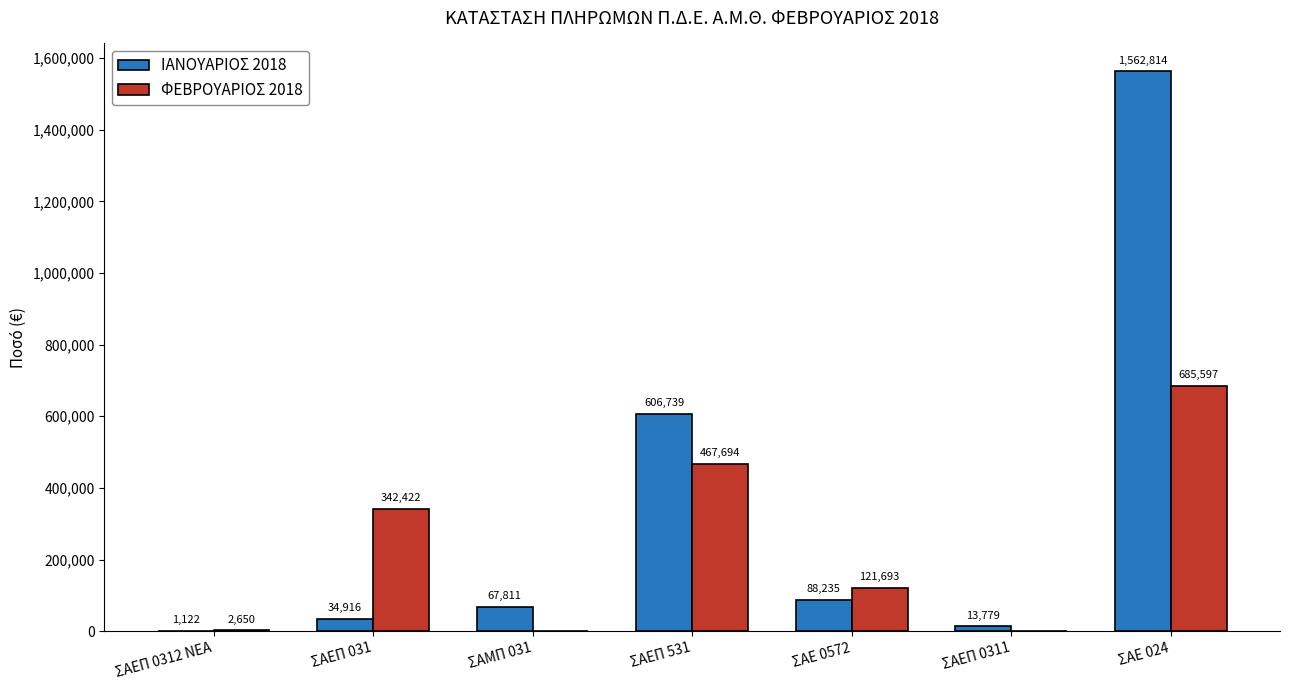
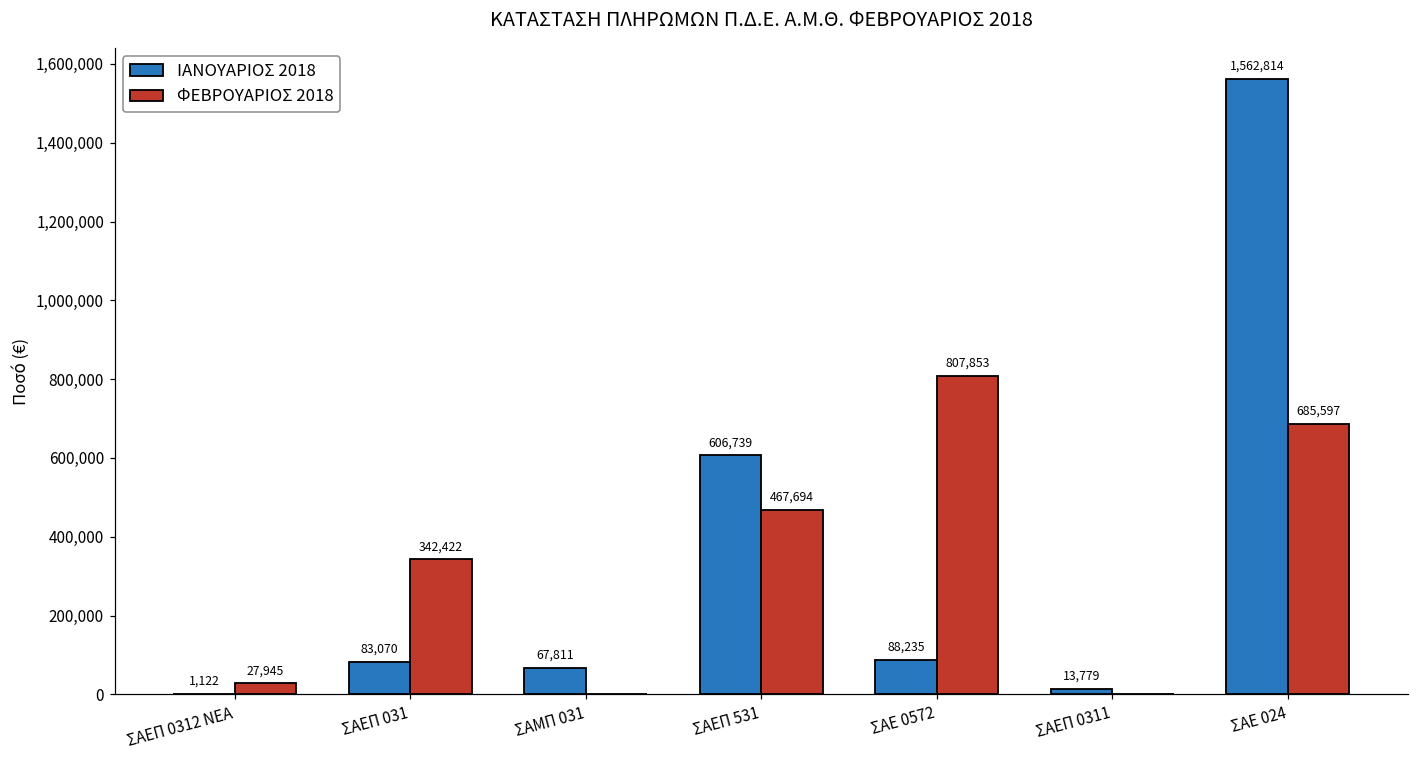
  {
    "ΙΑΝΟΥΑΡΙΟΣ 2018": {
      "ΣΑΕΠ 0312 ΝΕΑ": "1,122",
-     "ΣΑΕΠ 031": "34,916",
+     "ΣΑΕΠ 031": "83,070",
      "ΣΑΜΠ 031": "67,811",
      "ΣΑΕΠ 531": "606,739",
      "ΣΑΕ 0572": "88,235",
      "ΣΑΕΠ 0311": "13,779",
      "ΣΑΕ 024": "1,562,814"
    },
    "ΦΕΒΡΟΥΑΡΙΟΣ 2018": {
-     "ΣΑΕΠ 0312 ΝΕΑ": "2,650",
+     "ΣΑΕΠ 0312 ΝΕΑ": "27,945",
      "ΣΑΕΠ 031": "342,422",
      "ΣΑΕΠ 531": "467,694",
-     "ΣΑΕ 0572": "121,693",
+     "ΣΑΕ 0572": "807,853",
      "ΣΑΕ 024": "685,597"
    }
  }
